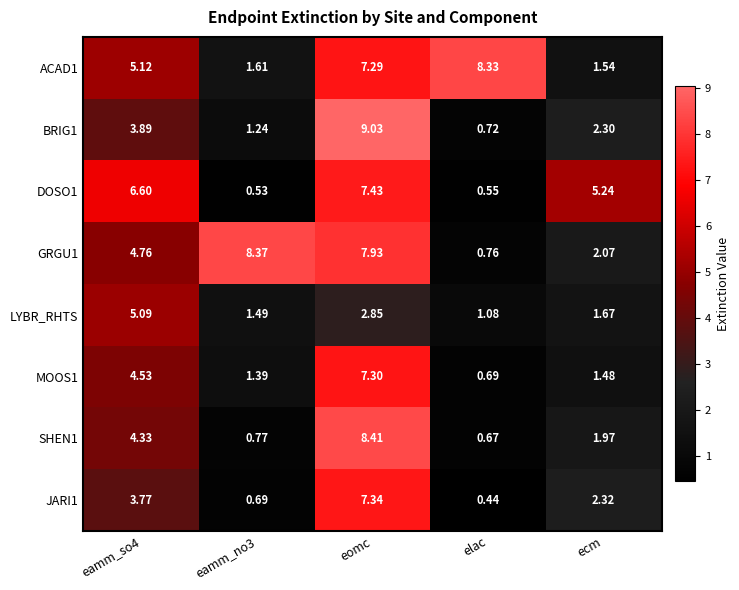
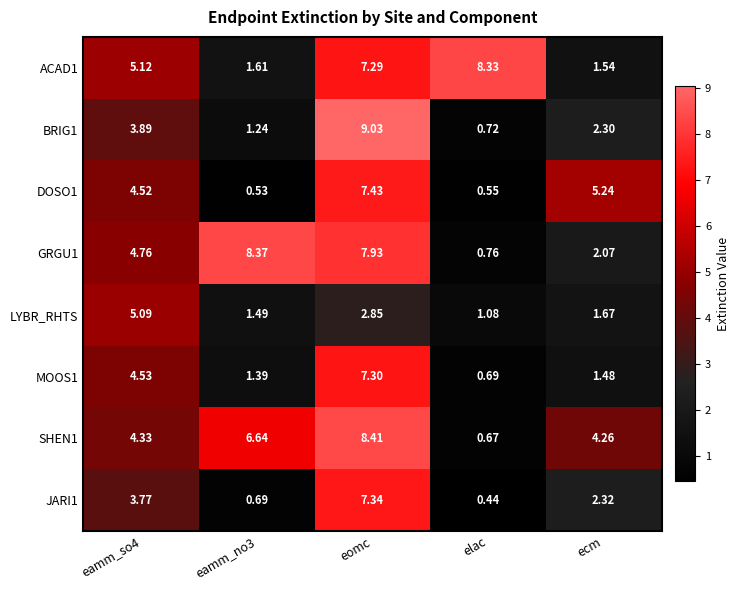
  {
    "ACAD1": {
      "eamm_so4": 5.12,
      "eamm_no3": 1.61,
      "eomc": 7.29,
      "elac": 8.33,
      "ecm": 1.54
    },
    "BRIG1": {
      "eamm_so4": 3.89,
      "eamm_no3": 1.24,
      "eomc": 9.03,
      "elac": 0.72,
      "ecm": 2.30
    },
    "DOSO1": {
-     "eamm_so4": 6.60,
+     "eamm_so4": 4.52,
      "eamm_no3": 0.53,
      "eomc": 7.43,
      "elac": 0.55,
      "ecm": 5.24
    },
    "GRGU1": {
      "eamm_so4": 4.76,
      "eamm_no3": 8.37,
      "eomc": 7.93,
      "elac": 0.76,
      "ecm": 2.07
    },
    "LYBR_RHTS": {
      "eamm_so4": 5.09,
      "eamm_no3": 1.49,
      "eomc": 2.85,
      "elac": 1.08,
      "ecm": 1.67
    },
    "MOOS1": {
      "eamm_so4": 4.53,
      "eamm_no3": 1.39,
      "eomc": 7.30,
      "elac": 0.69,
      "ecm": 1.48
    },
    "SHEN1": {
      "eamm_so4": 4.33,
-     "eamm_no3": 0.77,
+     "eamm_no3": 6.64,
      "eomc": 8.41,
      "elac": 0.67,
-     "ecm": 1.97
+     "ecm": 4.26
    },
    "JARI1": {
      "eamm_so4": 3.77,
      "eamm_no3": 0.69,
      "eomc": 7.34,
      "elac": 0.44,
      "ecm": 2.32
    }
  }
